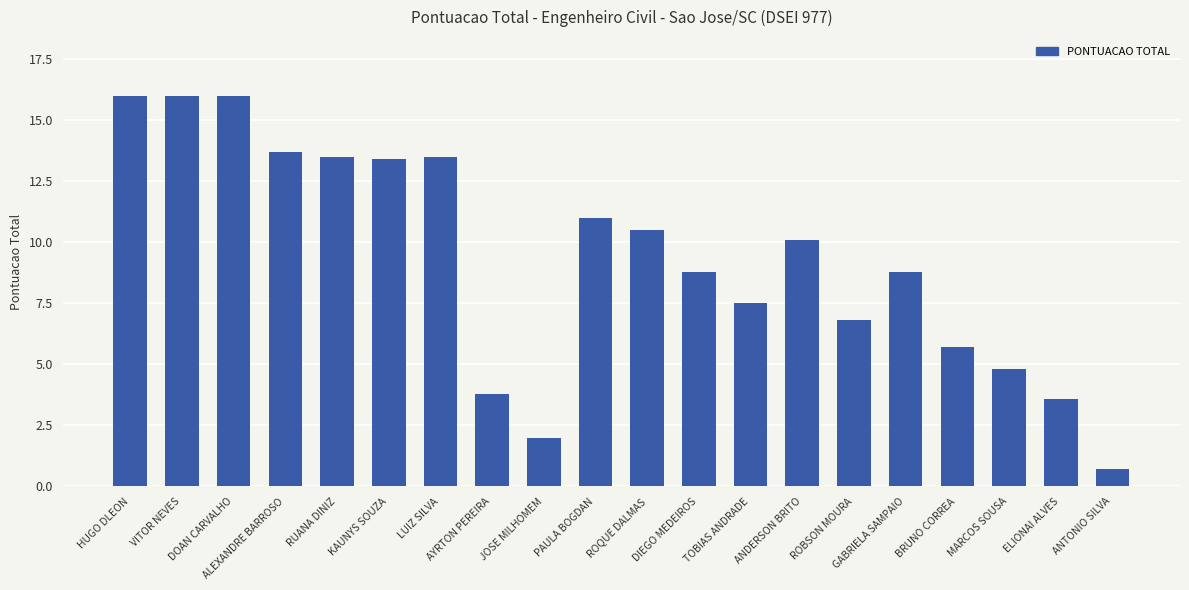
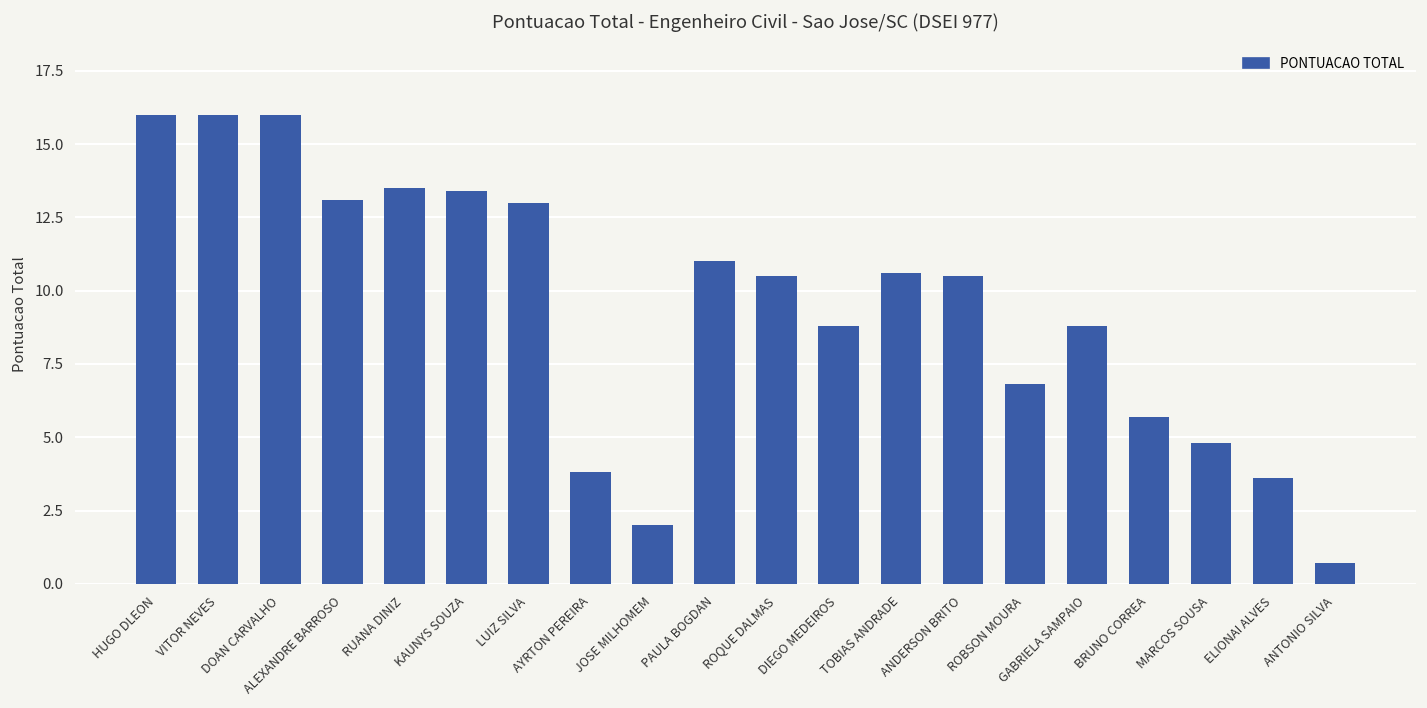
  {
    "HUGO DLEON": 16.0,
    "VITOR NEVES": 16.0,
    "DOAN CARVALHO": 16.0,
-   "ALEXANDRE BARROSO": 13.7,
+   "ALEXANDRE BARROSO": 13.1,
    "RUANA DINIZ": 13.5,
    "KAUNYS SOUZA": 13.4,
-   "LUIZ SILVA": 13.5,
+   "LUIZ SILVA": 13.0,
    "AYRTON PEREIRA": 3.8,
    "JOSE MILHOMEM": 2.0,
    "PAULA BOGDAN": 11.0,
    "ROQUE DALMAS": 10.5,
    "DIEGO MEDEIROS": 8.8,
-   "TOBIAS ANDRADE": 7.5,
-   "ANDERSON BRITO": 10.1,
+   "TOBIAS ANDRADE": 10.6,
+   "ANDERSON BRITO": 10.5,
    "ROBSON MOURA": 6.8,
    "GABRIELA SAMPAIO": 8.8,
    "BRUNO CORREA": 5.7,
    "MARCOS SOUSA": 4.8,
    "ELIONAI ALVES": 3.6,
    "ANTONIO SILVA": 0.7
  }
